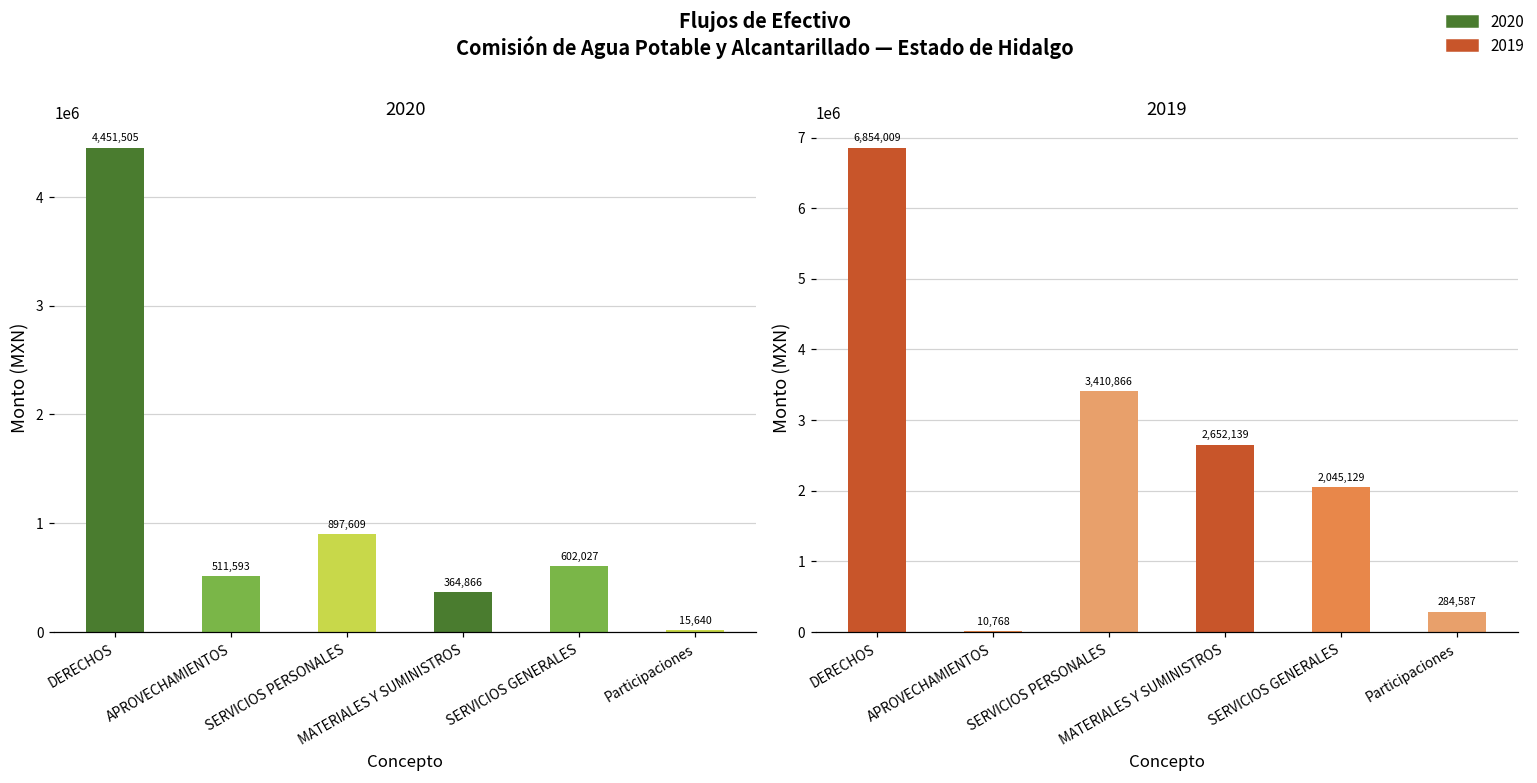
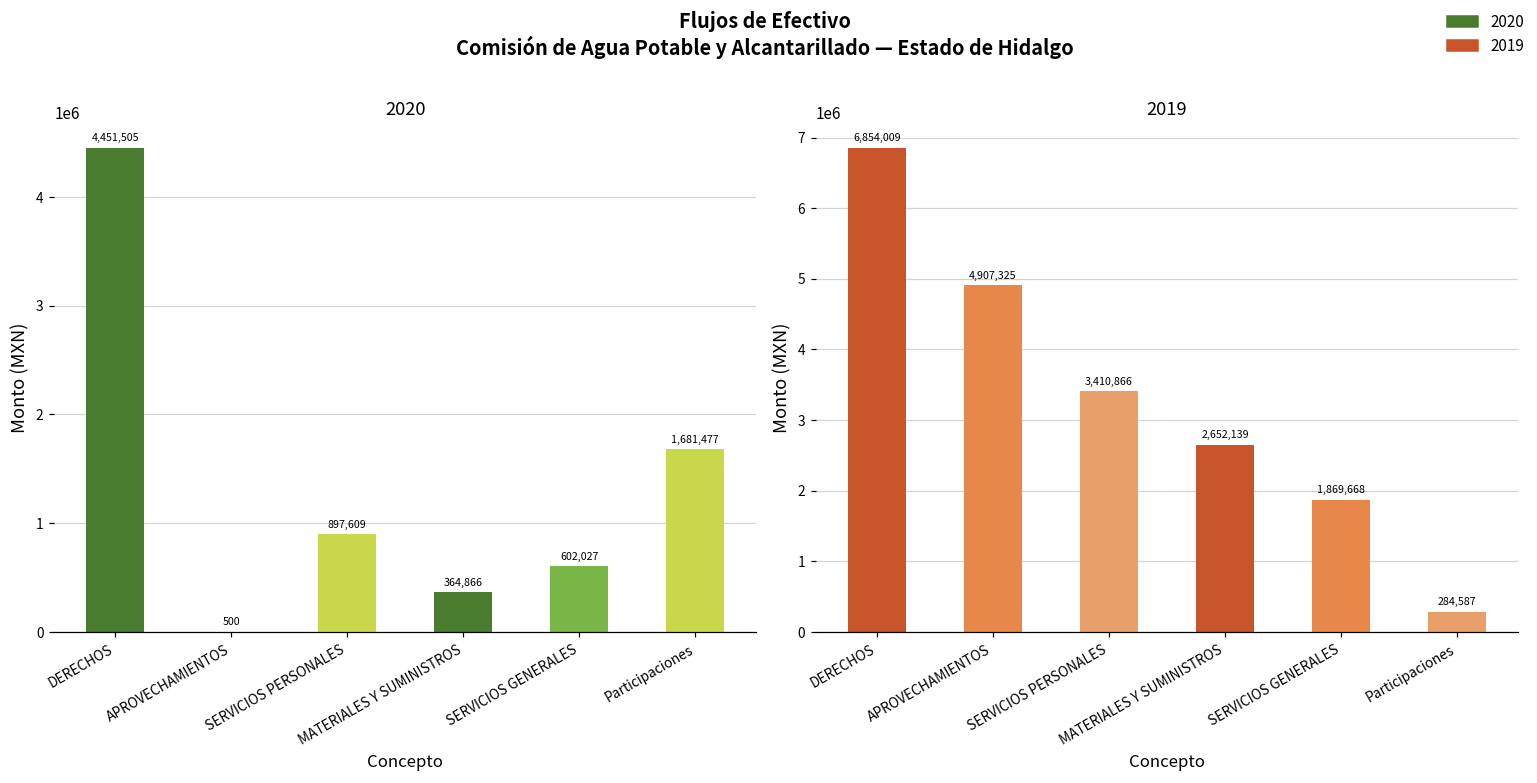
  {
    "2020": {
      "DERECHOS": "4,451,505",
-     "APROVECHAMIENTOS": "511,593",
+     "APROVECHAMIENTOS": "500",
      "SERVICIOS PERSONALES": "897,609",
      "MATERIALES Y SUMINISTROS": "364,866",
      "SERVICIOS GENERALES": "602,027",
-     "Participaciones": "15,640"
+     "Participaciones": "1,681,477"
    },
    "2019": {
      "DERECHOS": "6,854,009",
-     "APROVECHAMIENTOS": "10,768",
+     "APROVECHAMIENTOS": "4,907,325",
      "SERVICIOS PERSONALES": "3,410,866",
      "MATERIALES Y SUMINISTROS": "2,652,139",
-     "SERVICIOS GENERALES": "2,045,129",
+     "SERVICIOS GENERALES": "1,869,668",
      "Participaciones": "284,587"
    }
  }
